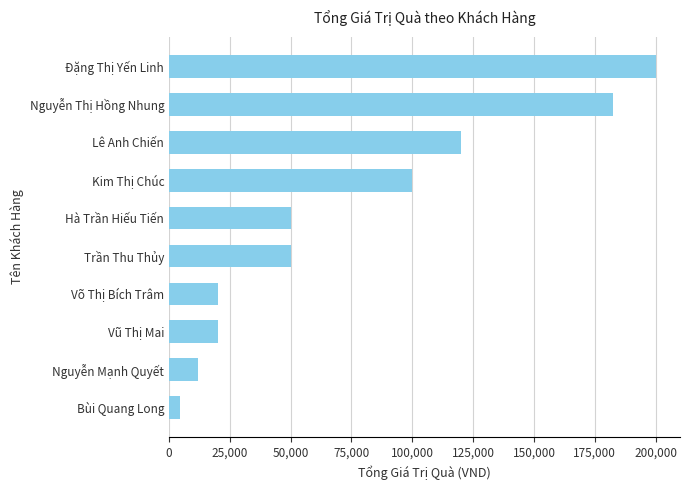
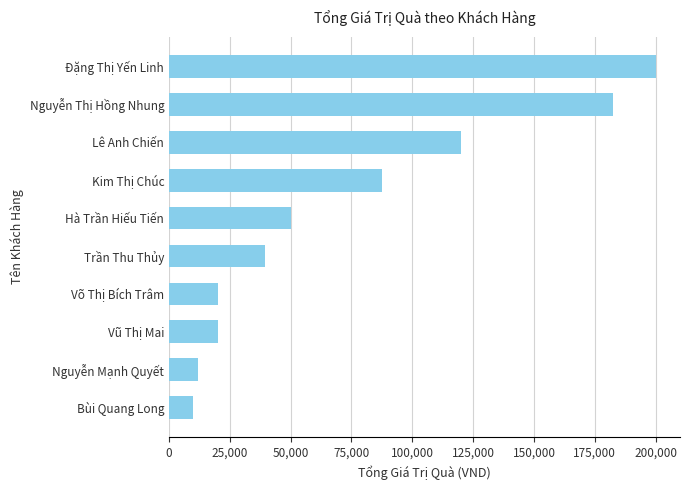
  {
    "Đặng Thị Yến Linh": "200,000",
    "Nguyễn Thị Hồng Nhung": "183,000",
    "Lê Anh Chiến": "120,000",
-   "Kim Thị Chúc": "100,000",
+   "Kim Thị Chúc": "88,000",
    "Hà Trần Hiếu Tiến": "50,000",
-   "Trần Thu Thủy": "50,000",
+   "Trần Thu Thủy": "40,000",
    "Võ Thị Bích Trâm": "20,000",
    "Vũ Thị Mai": "20,000",
    "Nguyễn Mạnh Quyết": "12,000",
-   "Bùi Quang Long": "4,000"
+   "Bùi Quang Long": "10,000"
  }
